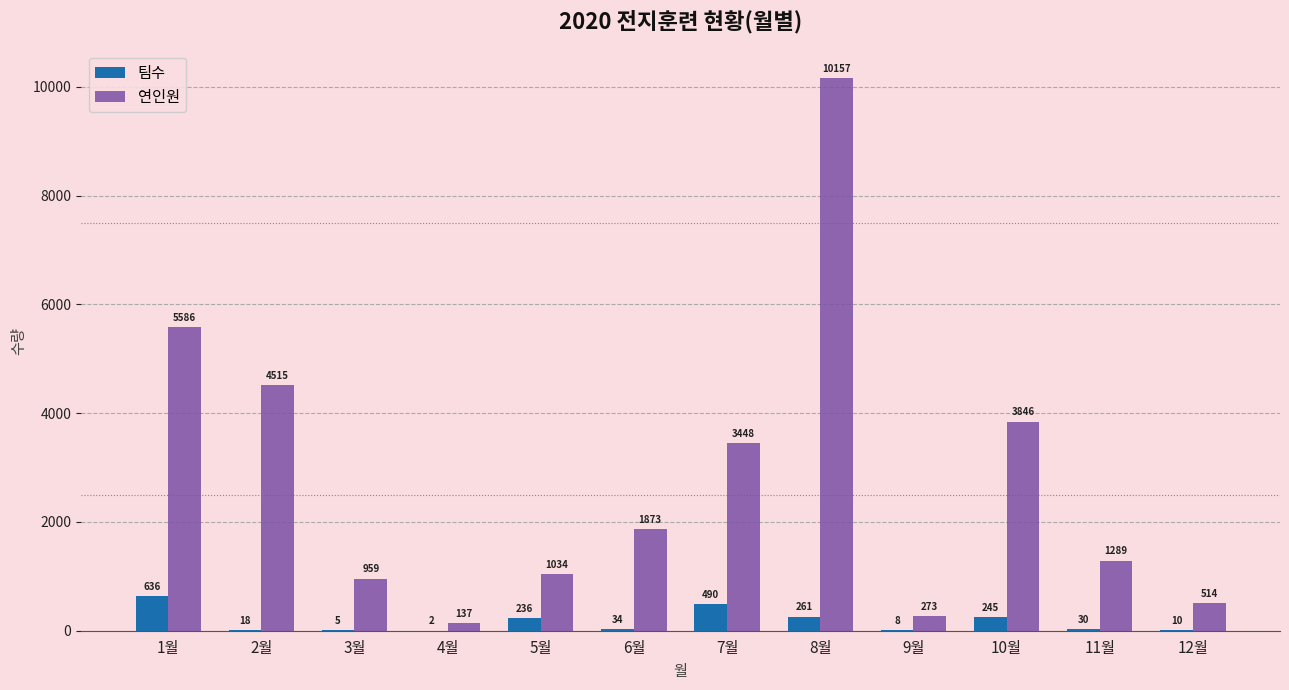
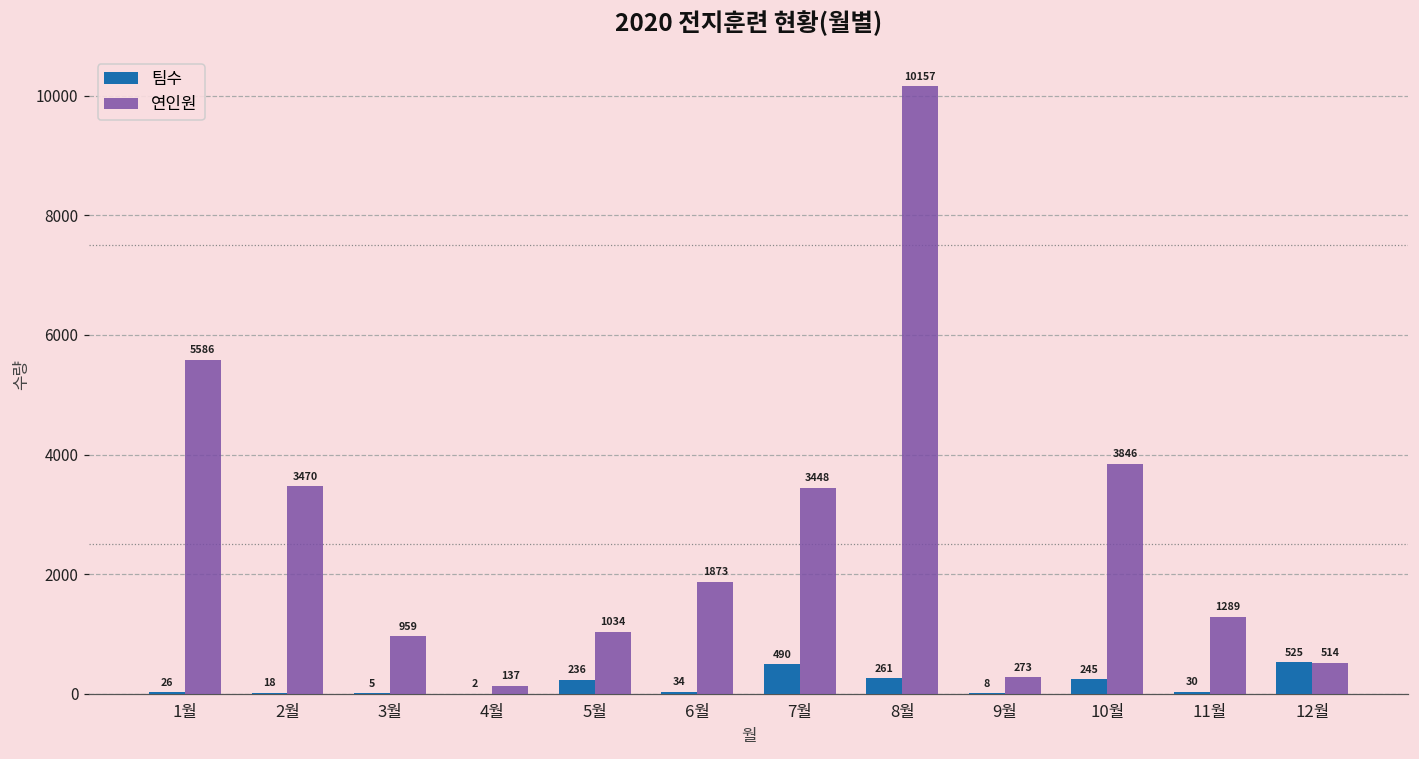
  {
    "팀수": {
-     "1월": 636,
+     "1월": 26,
      "2월": 18,
      "3월": 5,
      "4월": 2,
      "5월": 236,
      "6월": 34,
      "7월": 490,
      "8월": 261,
      "9월": 8,
      "10월": 245,
      "11월": 30,
-     "12월": 10
+     "12월": 525
    },
    "연인원": {
      "1월": 5586,
-     "2월": 4515,
+     "2월": 3470,
      "3월": 959,
      "4월": 137,
      "5월": 1034,
      "6월": 1873,
      "7월": 3448,
      "8월": 10157,
      "9월": 273,
      "10월": 3846,
      "11월": 1289,
      "12월": 514
    }
  }
